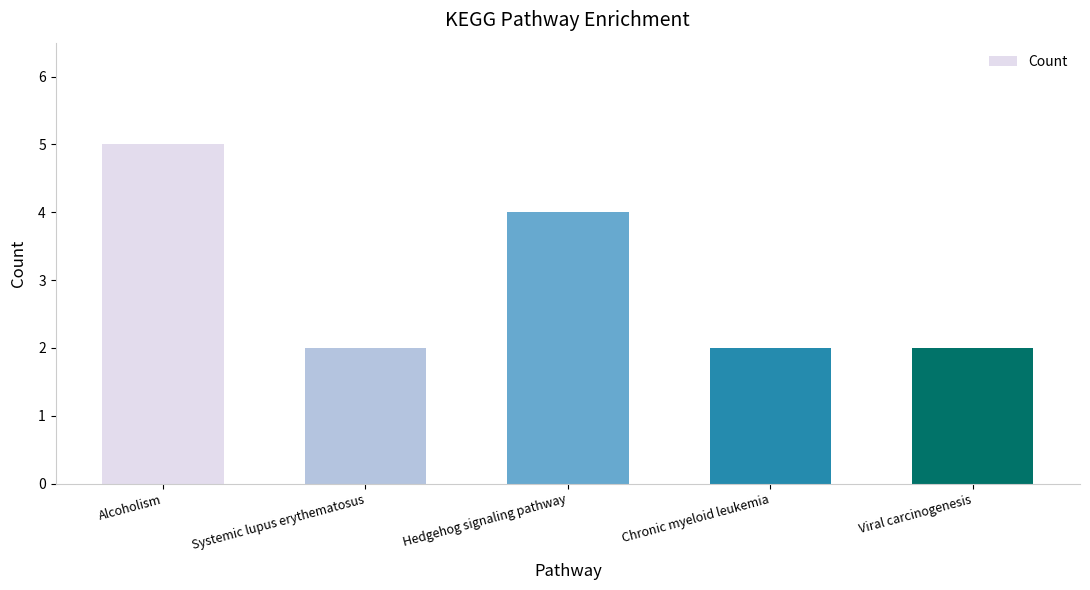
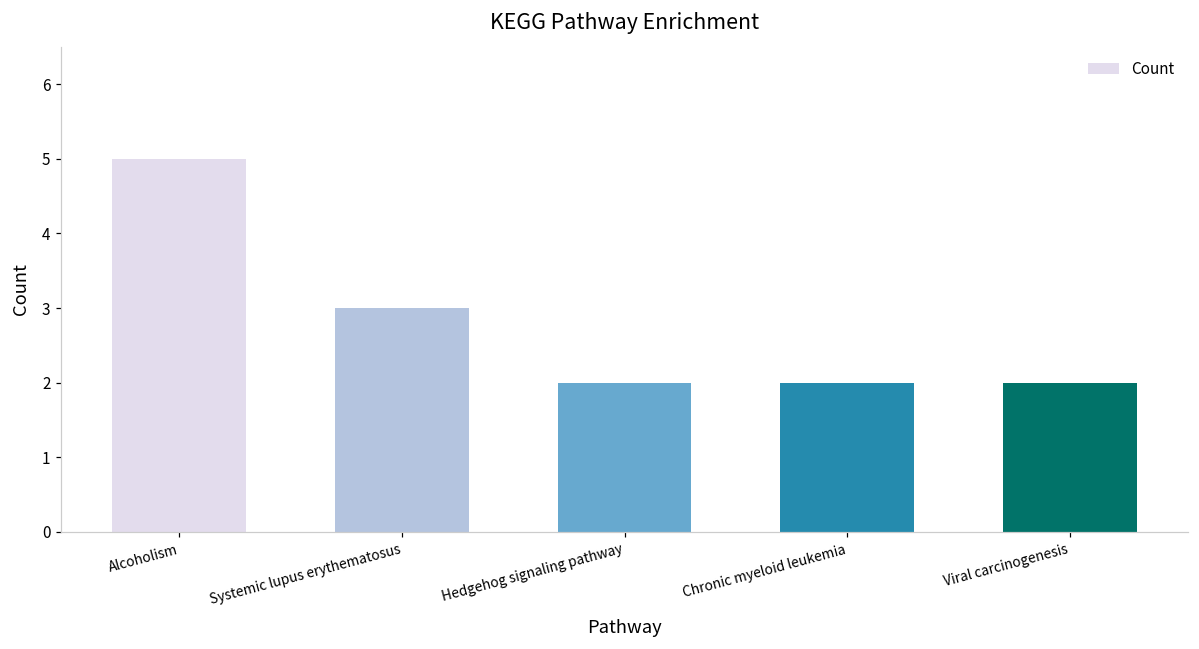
  {
    "Alcoholism": 5,
-   "Systemic lupus erythematosus": 2,
-   "Hedgehog signaling pathway": 4,
+   "Systemic lupus erythematosus": 3,
+   "Hedgehog signaling pathway": 2,
    "Chronic myeloid leukemia": 2,
    "Viral carcinogenesis": 2
  }
